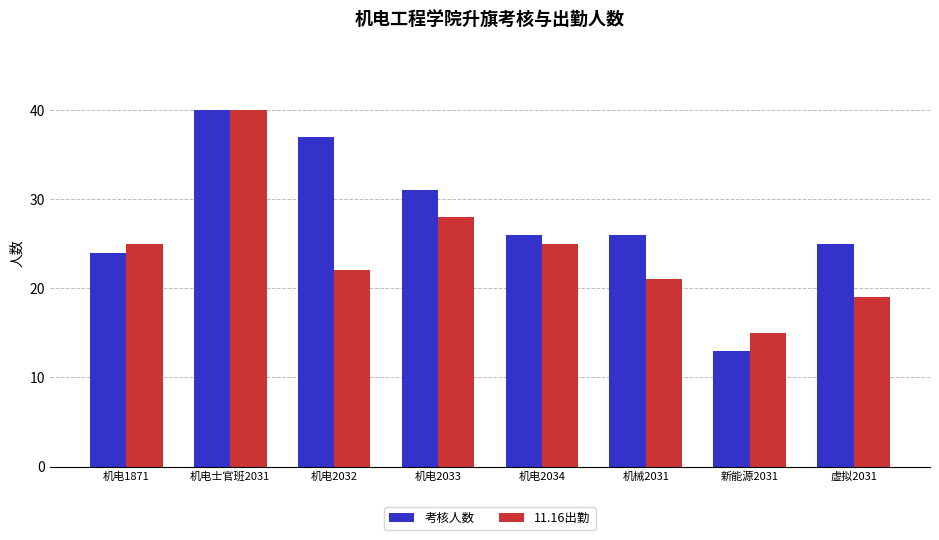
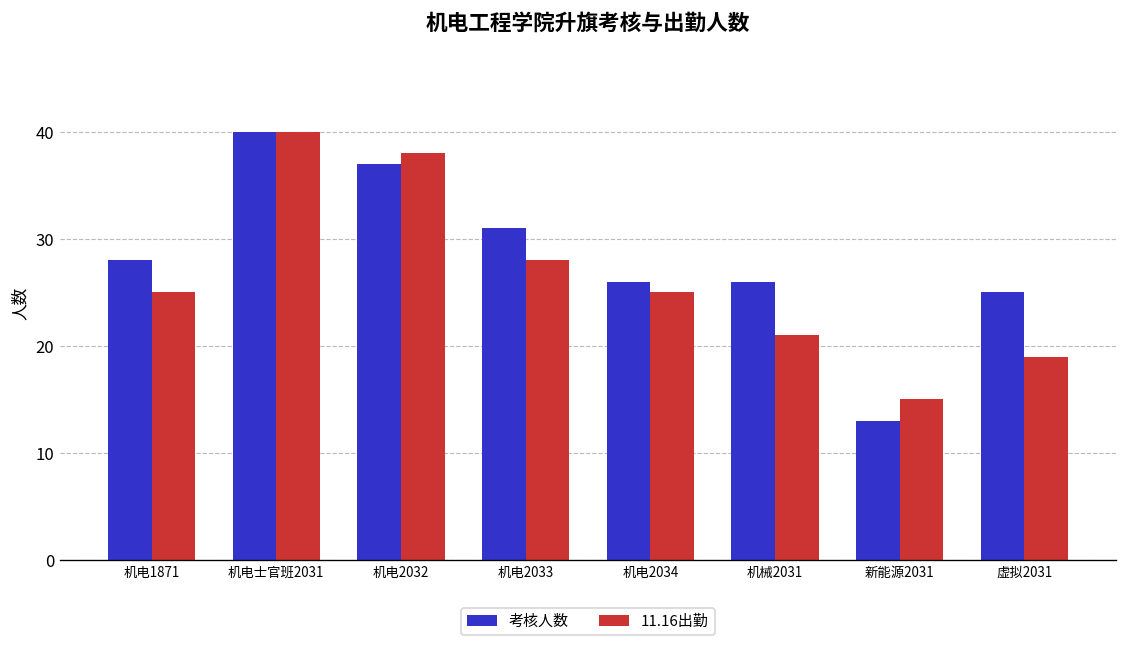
  {
    "考核人数": {
-     "机电1871": 24,
+     "机电1871": 28,
      "机电士官班2031": 40,
      "机电2032": 37,
      "机电2033": 31,
      "机电2034": 26,
      "机械2031": 26,
      "新能源2031": 13,
      "虚拟2031": 25
    },
    "11.16出勤": {
      "机电1871": 25,
      "机电士官班2031": 40,
-     "机电2032": 22,
+     "机电2032": 38,
      "机电2033": 28,
      "机电2034": 25,
      "机械2031": 21,
      "新能源2031": 15,
      "虚拟2031": 19
    }
  }
